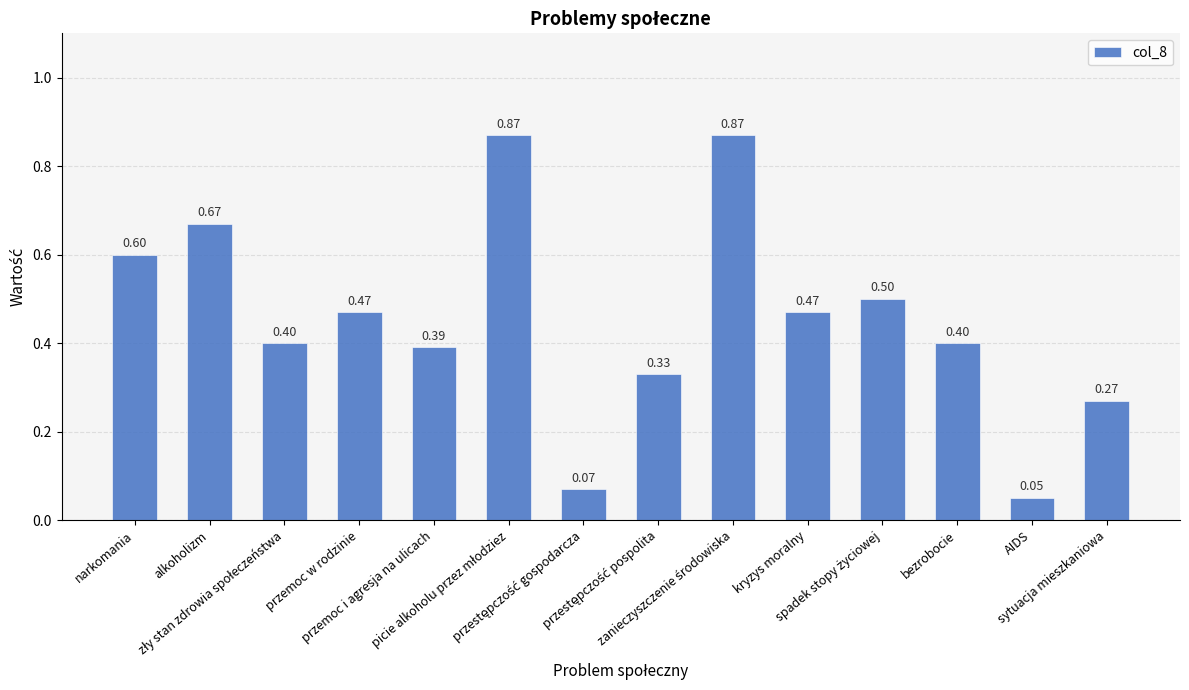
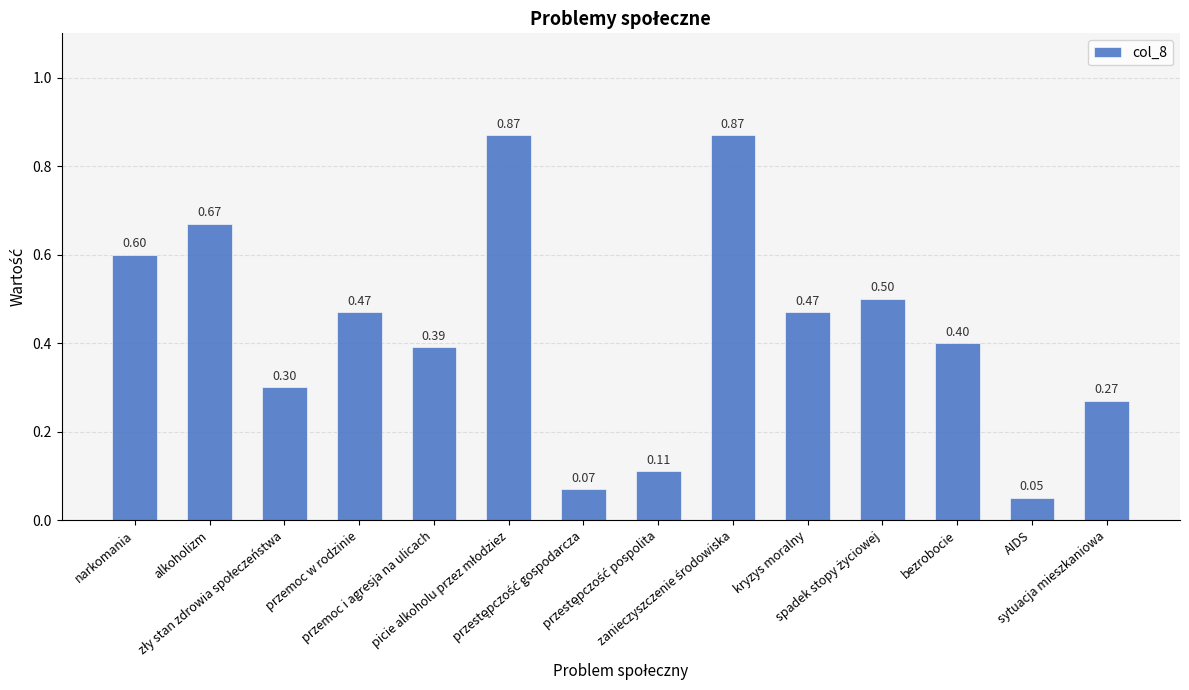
  {
    "narkomania": 0.60,
    "alkoholizm": 0.67,
-   "zły stan zdrowia społeczeństwa": 0.40,
+   "zły stan zdrowia społeczeństwa": 0.30,
    "przemoc w rodzinie": 0.47,
    "przemoc i agresja na ulicach": 0.39,
    "picie alkoholu przez młodziez": 0.87,
    "przestępczość gospodarcza": 0.07,
-   "przestępczość pospolita": 0.33,
+   "przestępczość pospolita": 0.11,
    "zanieczyszczenie środowiska": 0.87,
    "kryzys moralny": 0.47,
    "spadek stopy życiowej": 0.50,
    "bezrobocie": 0.40,
    "AIDS": 0.05,
    "sytuacja mieszkaniowa": 0.27
  }
